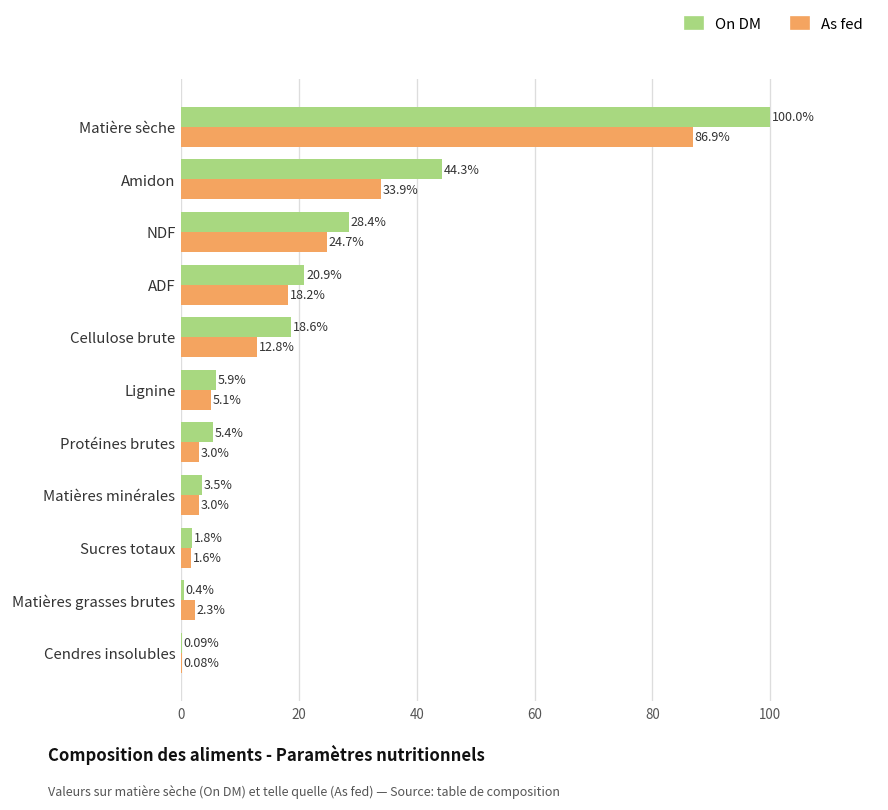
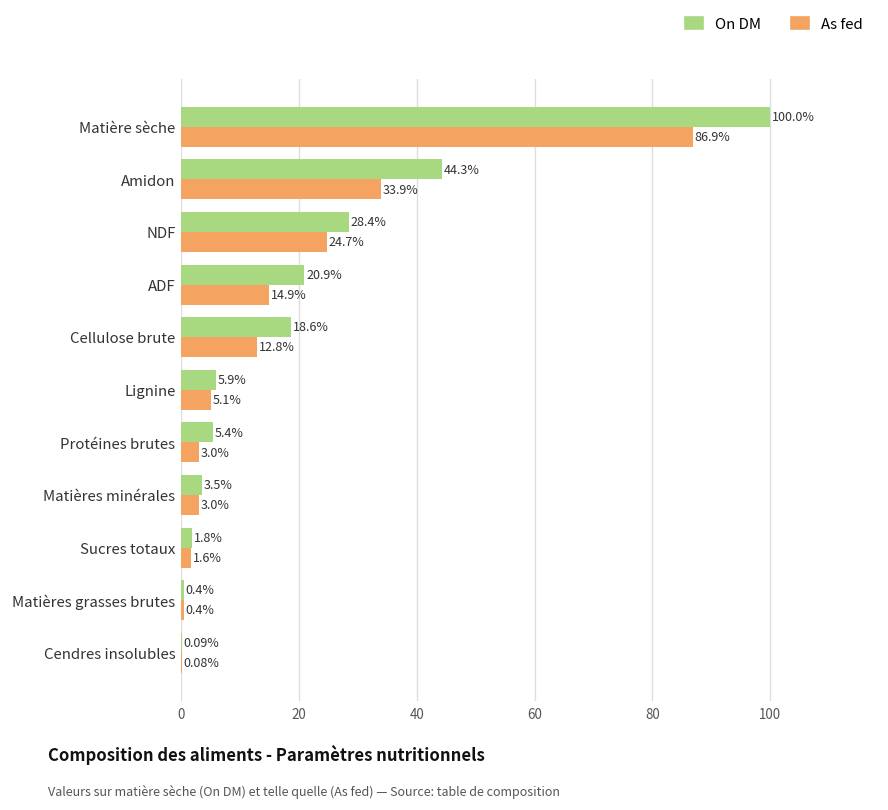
  {
    "On DM": {
      "Matière sèche": "100.0%",
      "Amidon": "44.3%",
      "NDF": "28.4%",
      "ADF": "20.9%",
      "Cellulose brute": "18.6%",
      "Lignine": "5.9%",
      "Protéines brutes": "5.4%",
      "Matières minérales": "3.5%",
      "Sucres totaux": "1.8%",
      "Matières grasses brutes": "0.4%",
      "Cendres insolubles": "0.09%"
    },
    "As fed": {
      "Matière sèche": "86.9%",
      "Amidon": "33.9%",
      "NDF": "24.7%",
-     "ADF": "18.2%",
+     "ADF": "14.9%",
      "Cellulose brute": "12.8%",
      "Lignine": "5.1%",
      "Protéines brutes": "3.0%",
      "Matières minérales": "3.0%",
      "Sucres totaux": "1.6%",
-     "Matières grasses brutes": "2.3%",
+     "Matières grasses brutes": "0.4%",
      "Cendres insolubles": "0.08%"
    }
  }
